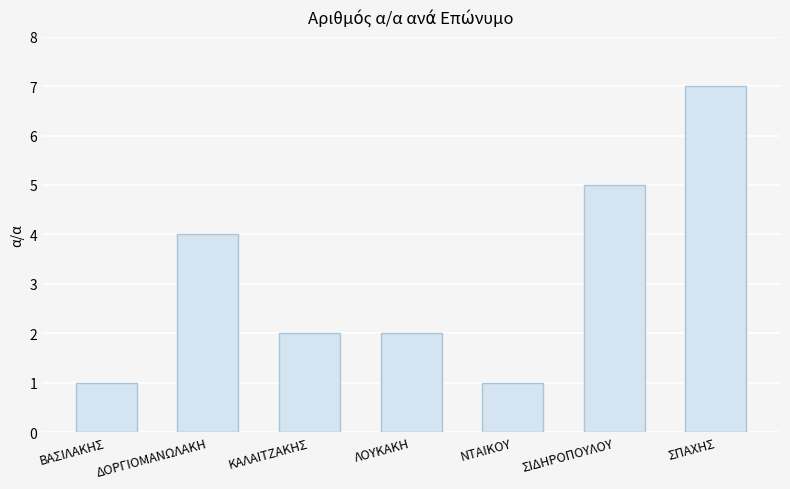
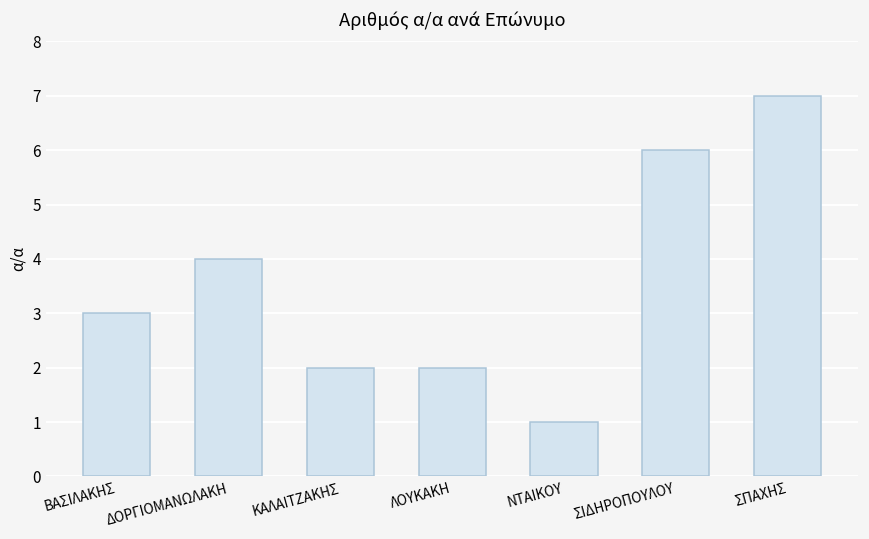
  {
-   "ΒΑΣΙΛΑΚΗΣ": 1,
+   "ΒΑΣΙΛΑΚΗΣ": 3,
    "ΔΟΡΓΙΟΜΑΝΩΛΑΚΗ": 4,
    "ΚΑΛΑΙΤΖΑΚΗΣ": 2,
    "ΛΟΥΚΑΚΗ": 2,
    "ΝΤΑΙΚΟΥ": 1,
-   "ΣΙΔΗΡΟΠΟΥΛΟΥ": 5,
+   "ΣΙΔΗΡΟΠΟΥΛΟΥ": 6,
    "ΣΠΑΧΗΣ": 7
  }
